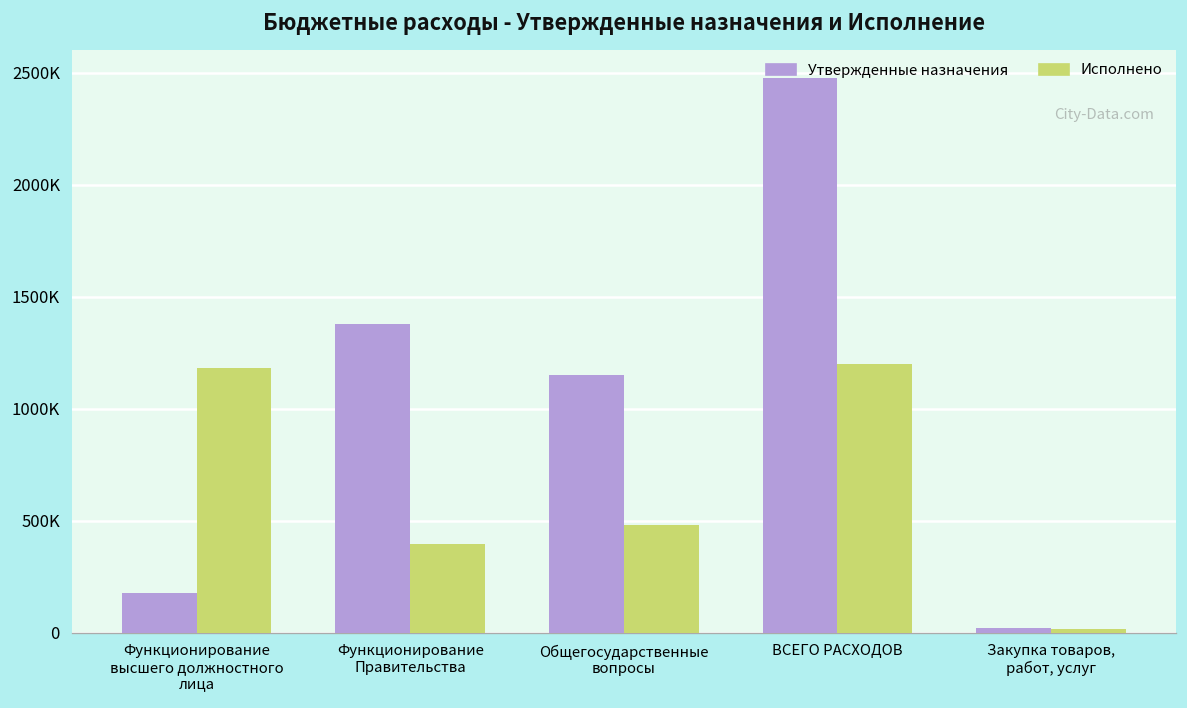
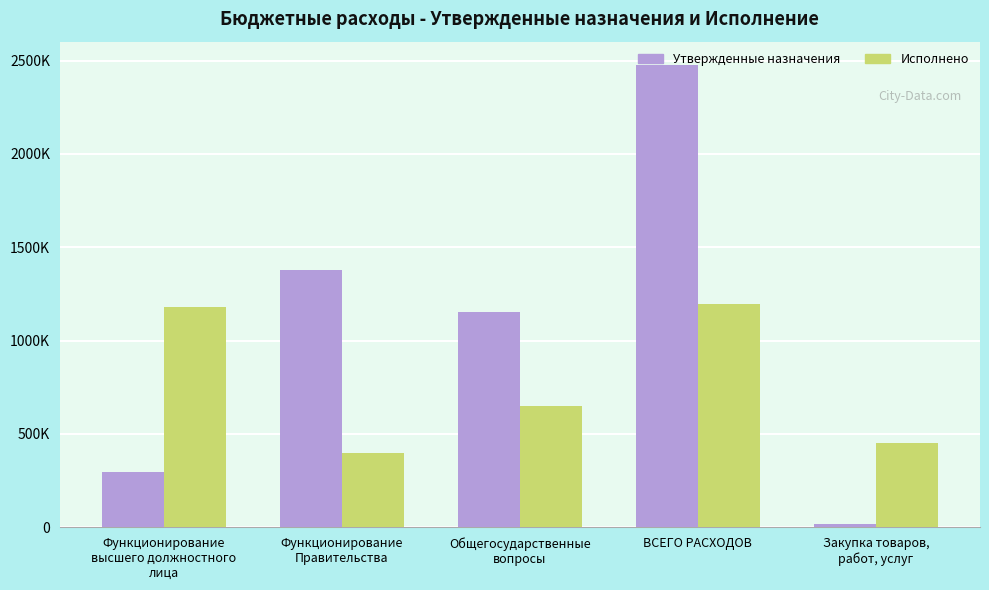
  {
    "Утвержденные назначения": {
-     "Функционирование высшего должностного лица": 180000,
+     "Функционирование высшего должностного лица": 300000,
      "Функционирование Правительства": 1380000,
      "Общегосударственные вопросы": 1150000,
      "ВСЕГО РАСХОДОВ": 2480000,
      "Закупка товаров, работ, услуг": 20000
    },
    "Исполнено": {
      "Функционирование высшего должностного лица": 1180000,
      "Функционирование Правительства": 400000,
-     "Общегосударственные вопросы": 480000,
+     "Общегосударственные вопросы": 650000,
      "ВСЕГО РАСХОДОВ": 1200000,
-     "Закупка товаров, работ, услуг": 20000
+     "Закупка товаров, работ, услуг": 450000
    }
  }
